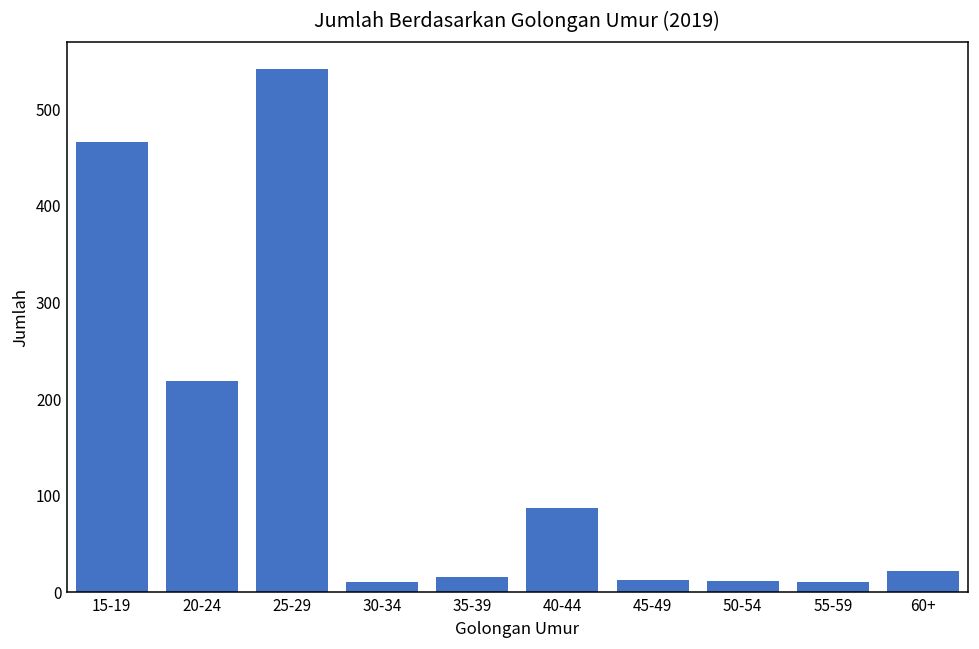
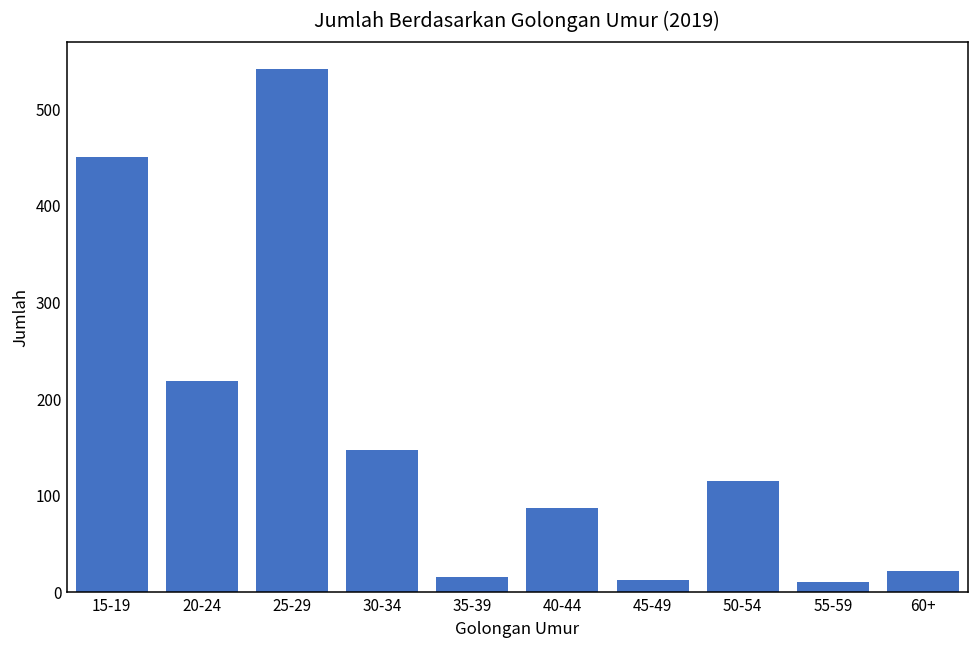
  {
-   "15-19": 470,
+   "15-19": 450,
    "20-24": 220,
    "25-29": 540,
-   "30-34": 10,
+   "30-34": 150,
    "35-39": 20,
    "40-44": 90,
    "45-49": 10,
-   "50-54": 10,
+   "50-54": 120,
    "55-59": 10,
    "60+": 20
  }
